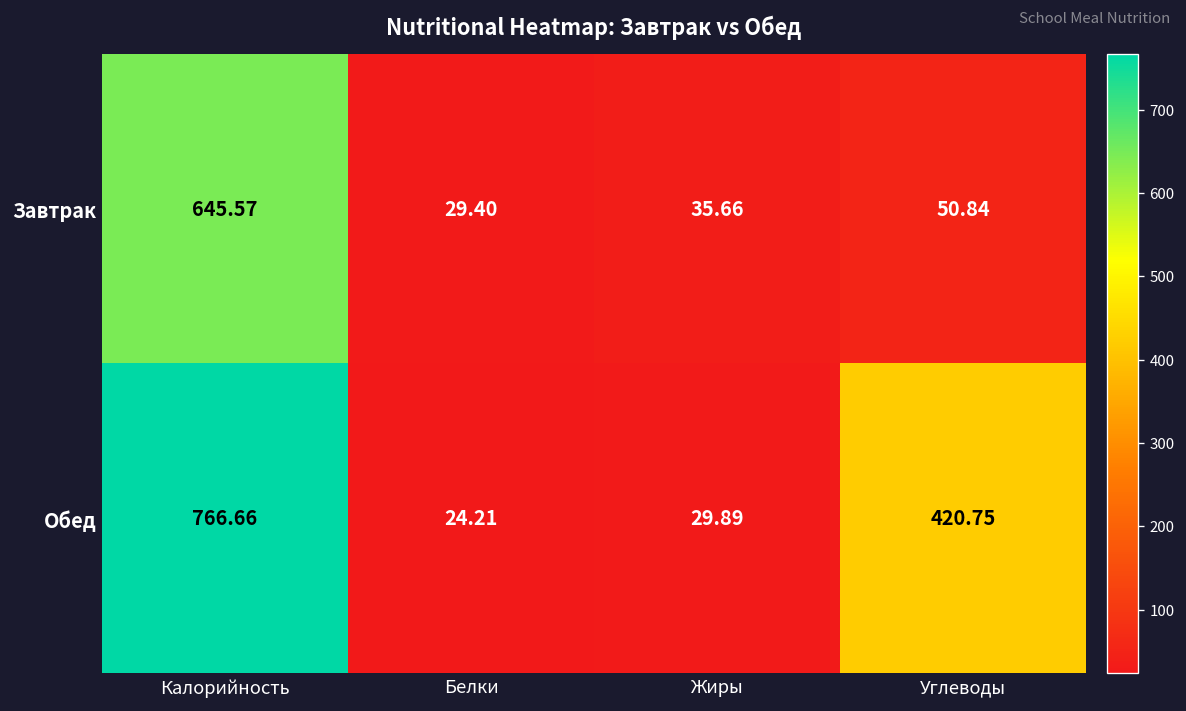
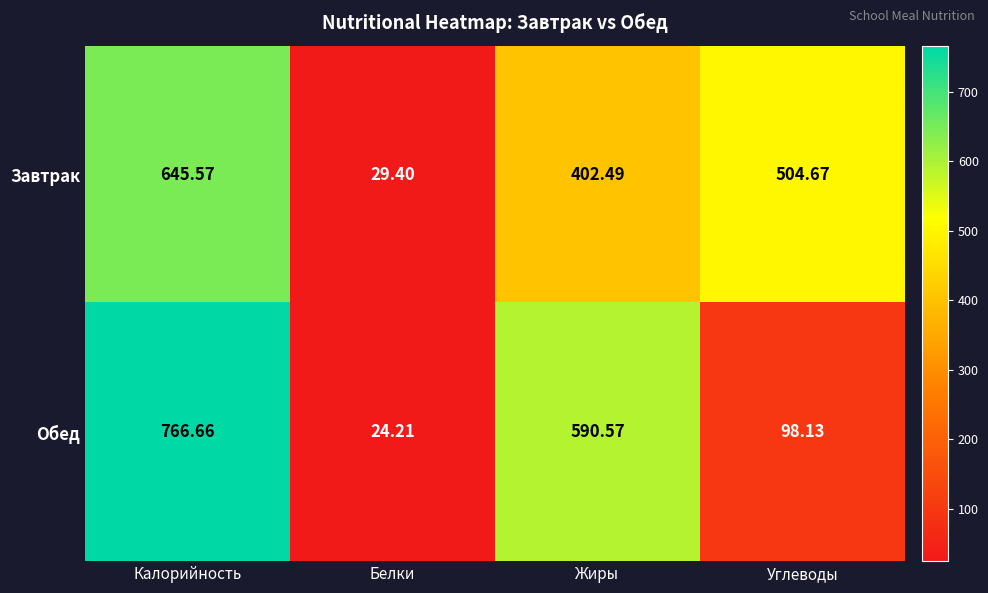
  {
    "Завтрак": {
      "Калорийность": 645.57,
      "Белки": 29.40,
-     "Жиры": 35.66,
-     "Углеводы": 50.84
+     "Жиры": 402.49,
+     "Углеводы": 504.67
    },
    "Обед": {
      "Калорийность": 766.66,
      "Белки": 24.21,
-     "Жиры": 29.89,
-     "Углеводы": 420.75
+     "Жиры": 590.57,
+     "Углеводы": 98.13
    }
  }
